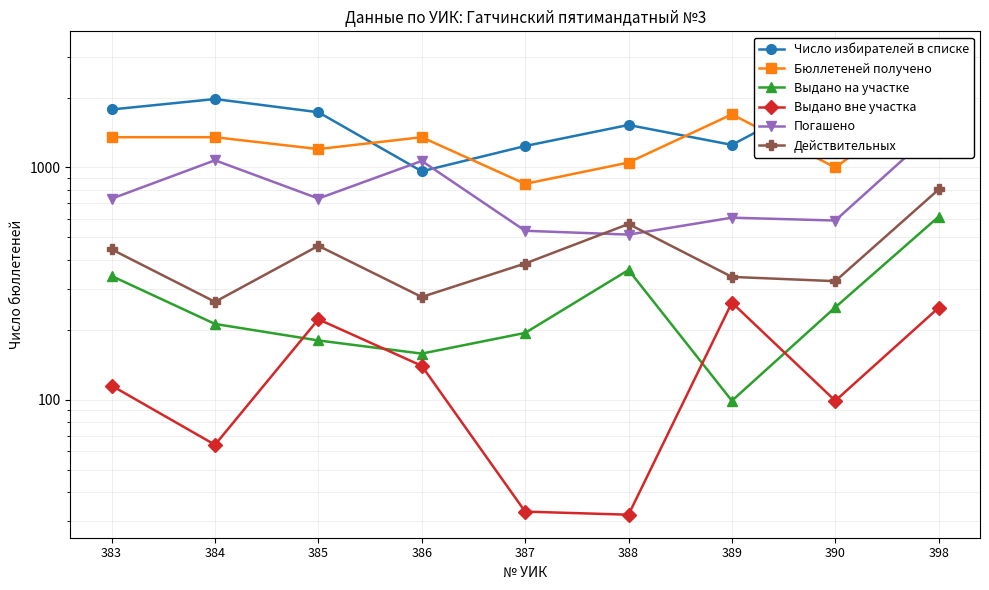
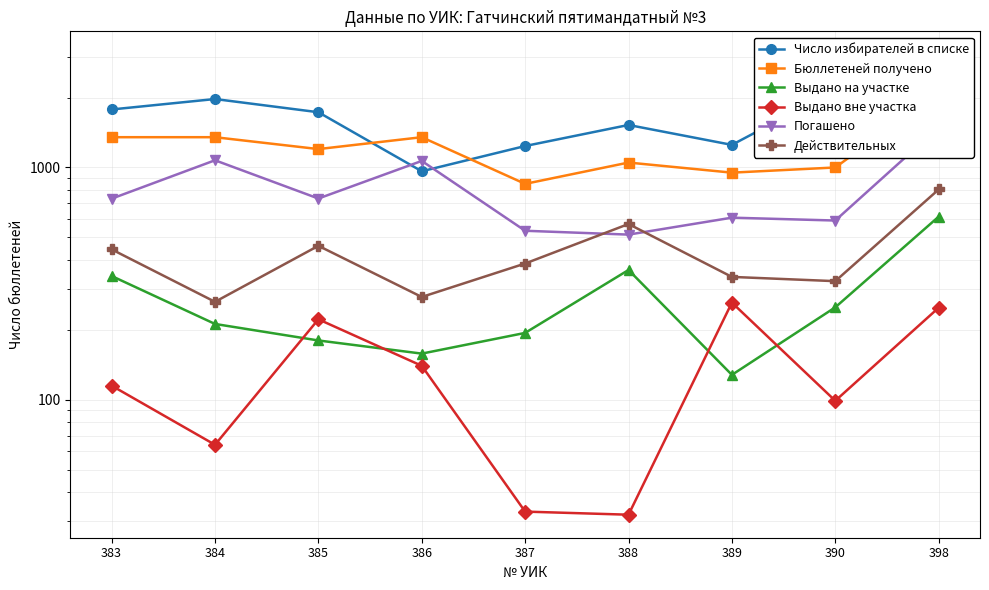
  {
    "Число избирателей в списке": {
      "383": 1800,
      "384": 2000,
      "385": 1700,
      "386": 960,
      "387": 1200,
      "388": 1500,
      "389": 1300
    },
    "Бюллетеней получено": {
      "383": 1400,
      "384": 1400,
      "385": 1200,
      "386": 1400,
      "387": 850,
      "388": 1100,
-     "389": 1700,
+     "389": 950,
      "390": 1000
    },
    "Выдано на участке": {
      "383": 340,
      "384": 210,
      "385": 180,
      "386": 160,
      "387": 190,
      "388": 360,
-     "389": 99,
+     "389": 130,
      "390": 250,
      "398": 610
    },
    "Выдано вне участка": {
      "383": 120,
      "384": 64,
      "385": 220,
      "386": 140,
      "387": 33,
      "388": 32,
      "389": 260,
      "390": 99,
      "398": 250
    },
    "Погашено": {
      "383": 730,
      "384": 1100,
      "385": 740,
      "386": 1100,
      "387": 530,
      "388": 510,
      "389": 610,
      "390": 590
    },
    "Действительных": {
      "383": 440,
      "384": 260,
      "385": 460,
      "386": 280,
      "387": 390,
      "388": 570,
      "389": 340,
      "390": 320,
      "398": 800
    }
  }
